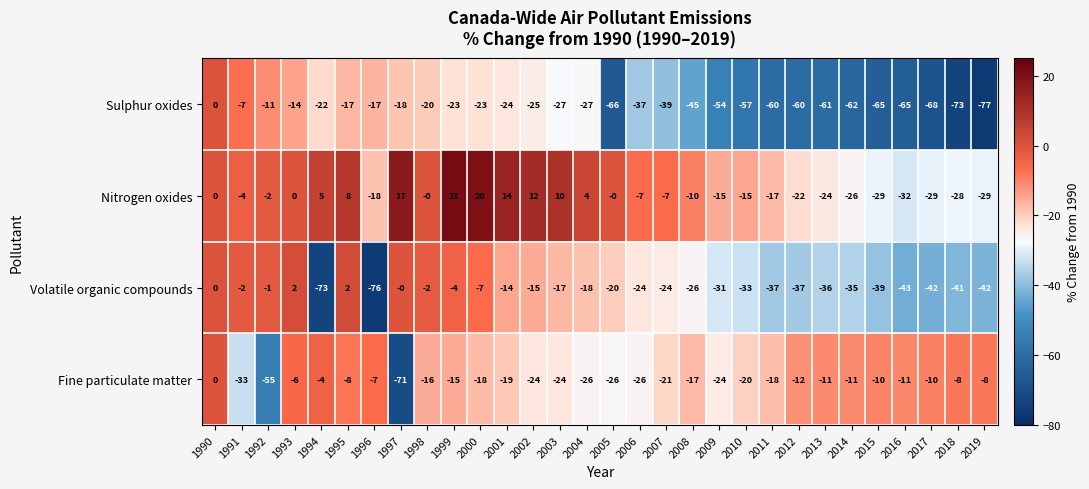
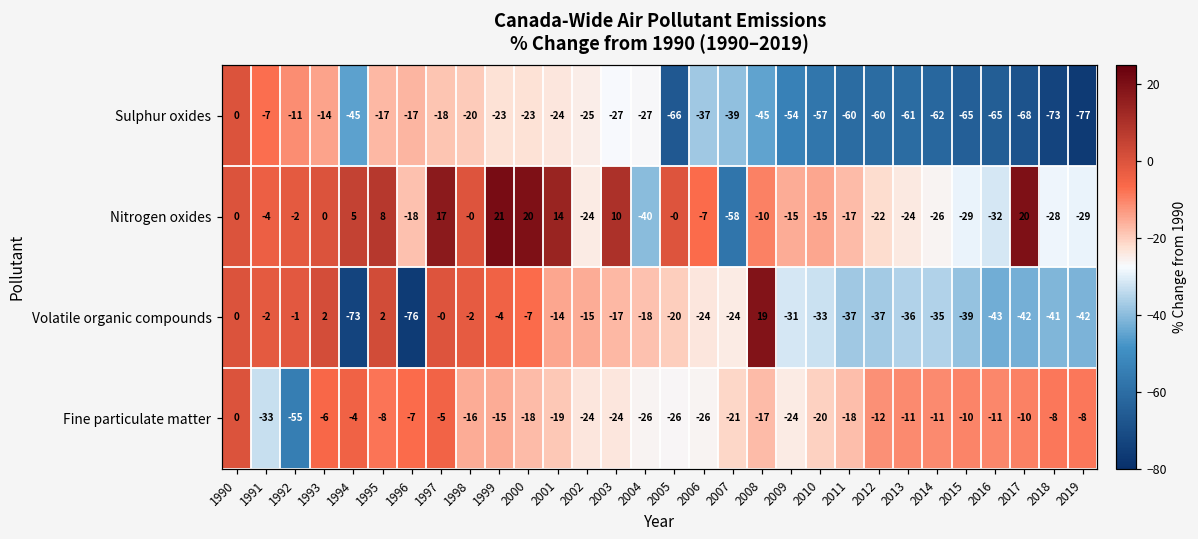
  {
    "Sulphur oxides": {
      "1990": 0,
      "1991": -7,
      "1992": -11,
      "1993": -14,
-     "1994": -22,
+     "1994": -45,
      "1995": -17,
      "1996": -17,
      "1997": -18,
      "1998": -20,
      "1999": -23,
      "2000": -23,
      "2001": -24,
      "2002": -25,
      "2003": -27,
      "2004": -27,
      "2005": -66,
      "2006": -37,
      "2007": -39,
      "2008": -45,
      "2009": -54,
      "2010": -57,
      "2011": -60,
      "2012": -60,
      "2013": -61,
      "2014": -62,
      "2015": -65,
      "2016": -65,
      "2017": -68,
      "2018": -73,
      "2019": -77
    },
    "Nitrogen oxides": {
      "1990": 0,
      "1991": -4,
      "1992": -2,
      "1993": 0,
      "1994": 5,
      "1995": 8,
      "1996": -18,
      "1997": 17,
      "1998": -0,
      "1999": 21,
      "2000": 20,
      "2001": 14,
-     "2002": 12,
+     "2002": -24,
      "2003": 10,
-     "2004": 4,
+     "2004": -40,
      "2005": -0,
      "2006": -7,
-     "2007": -7,
+     "2007": -58,
      "2008": -10,
      "2009": -15,
      "2010": -15,
      "2011": -17,
      "2012": -22,
      "2013": -24,
      "2014": -26,
      "2015": -29,
      "2016": -32,
-     "2017": -29,
+     "2017": 20,
      "2018": -28,
      "2019": -29
    },
    "Volatile organic compounds": {
      "1990": 0,
      "1991": -2,
      "1992": -1,
      "1993": 2,
      "1994": -73,
      "1995": 2,
      "1996": -76,
      "1997": -0,
      "1998": -2,
      "1999": -4,
      "2000": -7,
      "2001": -14,
      "2002": -15,
      "2003": -17,
      "2004": -18,
      "2005": -20,
      "2006": -24,
      "2007": -24,
-     "2008": -26,
+     "2008": 19,
      "2009": -31,
      "2010": -33,
      "2011": -37,
      "2012": -37,
      "2013": -36,
      "2014": -35,
      "2015": -39,
      "2016": -43,
      "2017": -42,
      "2018": -41,
      "2019": -42
    },
    "Fine particulate matter": {
      "1990": 0,
      "1991": -33,
      "1992": -55,
      "1993": -6,
      "1994": -4,
      "1995": -8,
      "1996": -7,
-     "1997": -71,
+     "1997": -5,
      "1998": -16,
      "1999": -15,
      "2000": -18,
      "2001": -19,
      "2002": -24,
      "2003": -24,
      "2004": -26,
      "2005": -26,
      "2006": -26,
      "2007": -21,
      "2008": -17,
      "2009": -24,
      "2010": -20,
      "2011": -18,
      "2012": -12,
      "2013": -11,
      "2014": -11,
      "2015": -10,
      "2016": -11,
      "2017": -10,
      "2018": -8,
      "2019": -8
    }
  }
